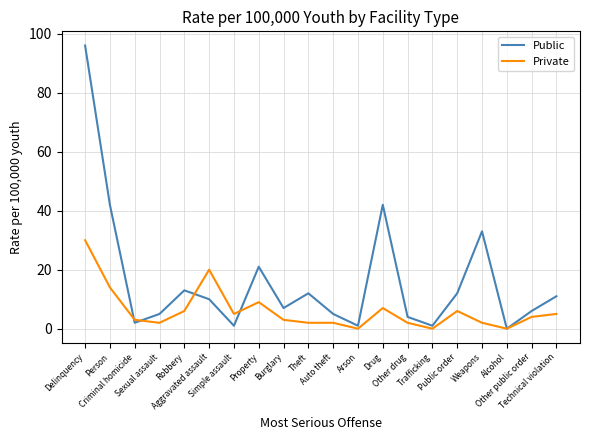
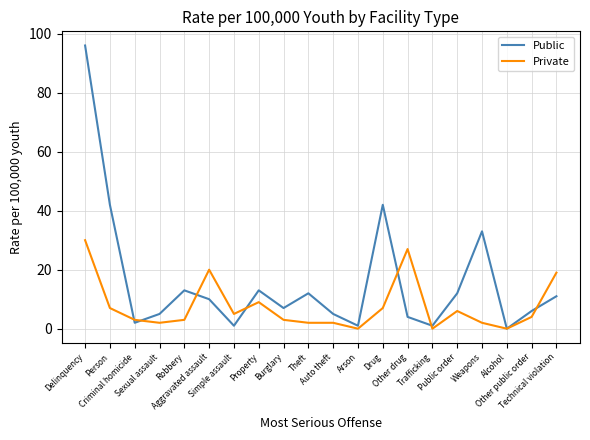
  {
    "Public": {
      "Delinquency": 96,
      "Person": 42,
      "Criminal homicide": 2,
      "Sexual assault": 5,
      "Robbery": 13,
      "Aggravated assault": 10,
      "Simple assault": 1,
-     "Property": 21,
+     "Property": 13,
      "Burglary": 7,
      "Theft": 12,
      "Auto theft": 5,
      "Arson": 1,
      "Drug": 42,
      "Other drug": 4,
      "Trafficking": 1,
      "Public order": 12,
      "Weapons": 33,
      "Other public order": 6,
      "Technical violation": 11
    },
    "Private": {
      "Delinquency": 30,
-     "Person": 14,
+     "Person": 7,
      "Criminal homicide": 3,
      "Sexual assault": 2,
-     "Robbery": 6,
+     "Robbery": 3,
      "Aggravated assault": 20,
      "Simple assault": 5,
      "Property": 9,
      "Burglary": 3,
      "Theft": 2,
      "Auto theft": 2,
      "Arson": 0,
      "Drug": 7,
-     "Other drug": 2,
+     "Other drug": 27,
      "Trafficking": 0,
      "Public order": 6,
      "Weapons": 2,
      "Other public order": 4,
-     "Technical violation": 5
+     "Technical violation": 19
    }
  }
